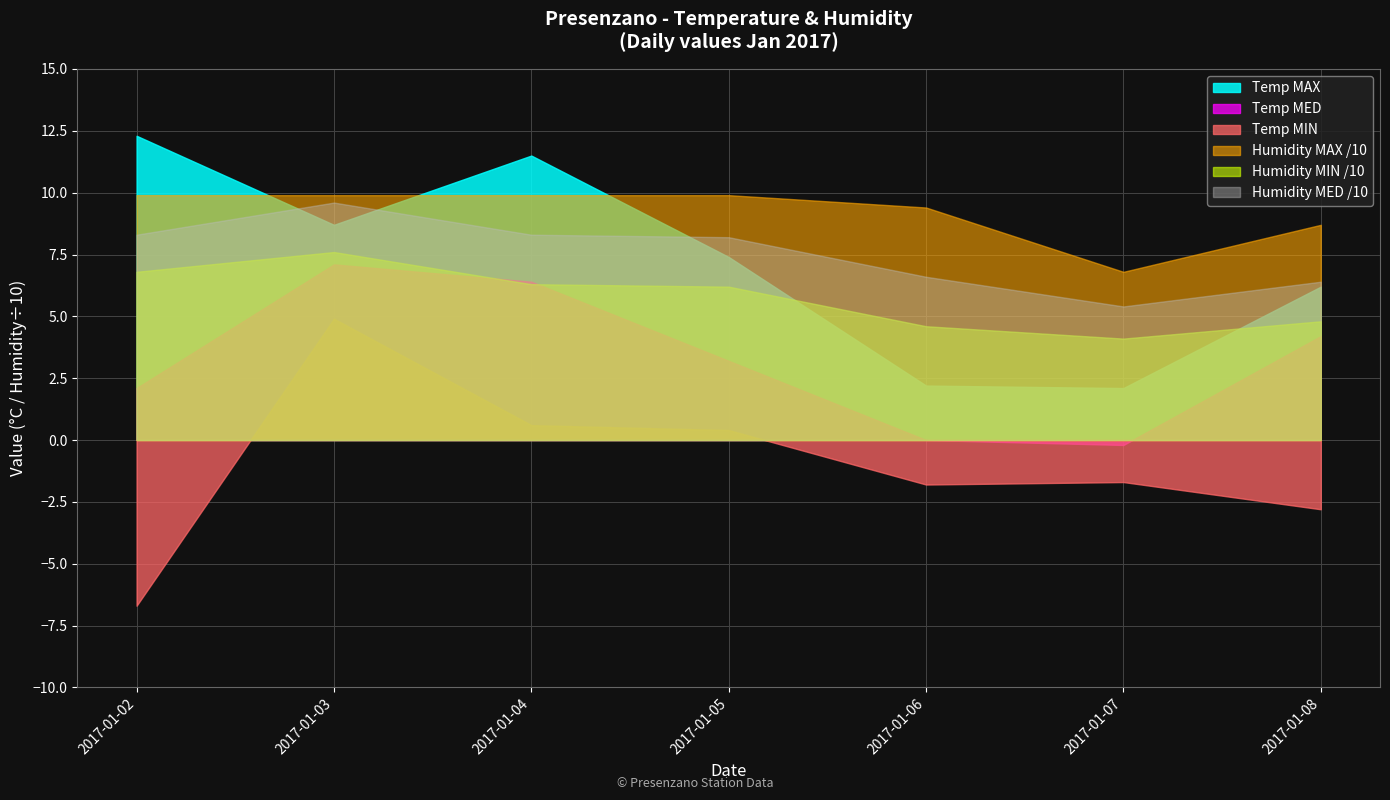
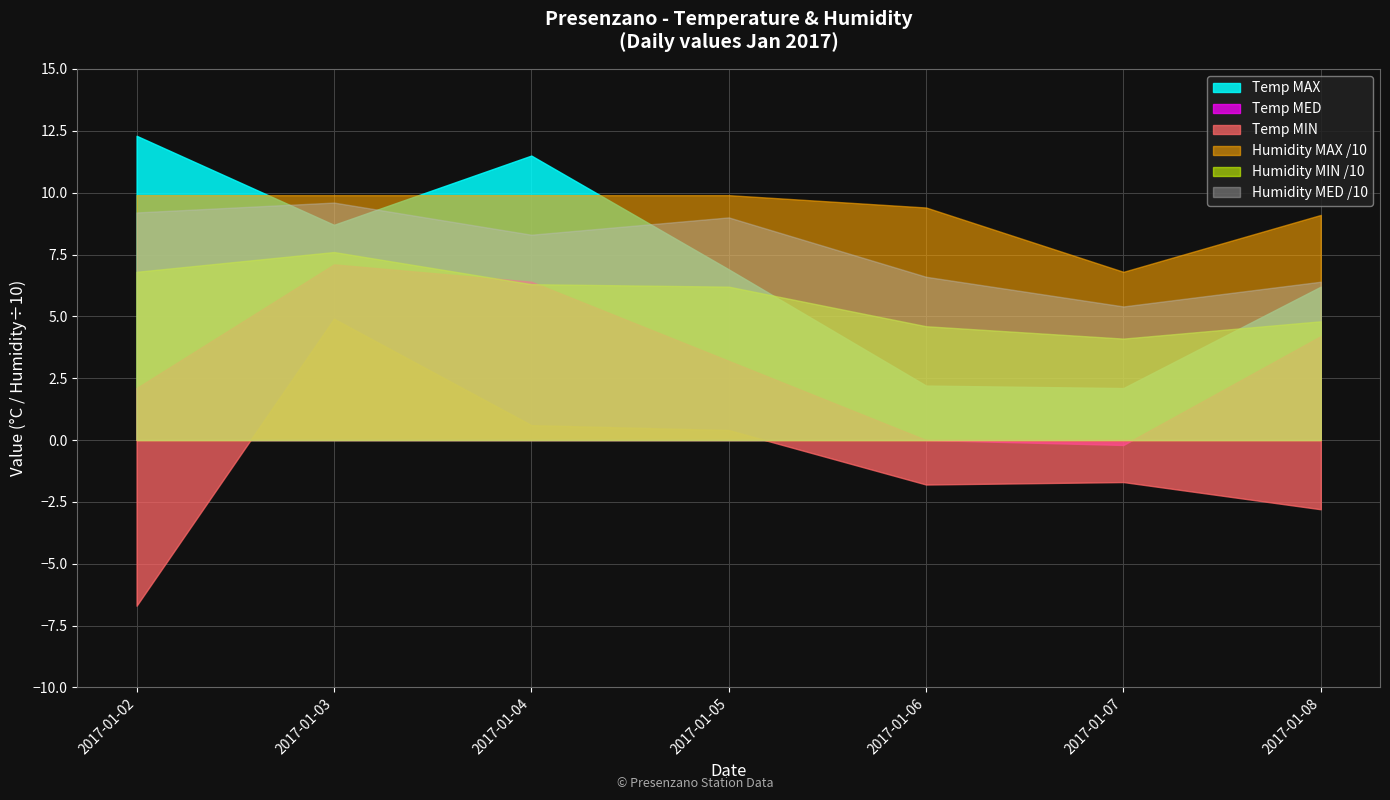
  {
    "Temp MAX": {
      "2017-01-02": 12.3,
      "2017-01-03": 8.7,
      "2017-01-04": 11.5,
-     "2017-01-05": 7.4,
+     "2017-01-05": 6.9,
      "2017-01-06": 2.2,
      "2017-01-07": 2.1,
      "2017-01-08": 6.2
    },
    "Humidity MAX /10": {
      "2017-01-02": 9.9,
      "2017-01-03": 9.9,
      "2017-01-04": 9.9,
      "2017-01-05": 9.9,
      "2017-01-06": 9.4,
      "2017-01-07": 6.8,
-     "2017-01-08": 8.7
+     "2017-01-08": 9.1
    },
    "Humidity MIN /10": {
      "2017-01-02": 6.8,
      "2017-01-03": 7.6,
      "2017-01-05": 6.2,
      "2017-01-06": 4.6,
      "2017-01-07": 4.1,
      "2017-01-08": 4.8
    },
    "Humidity MED /10": {
-     "2017-01-02": 8.3,
+     "2017-01-02": 9.2,
      "2017-01-03": 9.6,
      "2017-01-04": 8.3,
-     "2017-01-05": 8.2,
+     "2017-01-05": 9.0,
      "2017-01-06": 6.6,
      "2017-01-07": 5.4,
      "2017-01-08": 6.4
    }
  }
